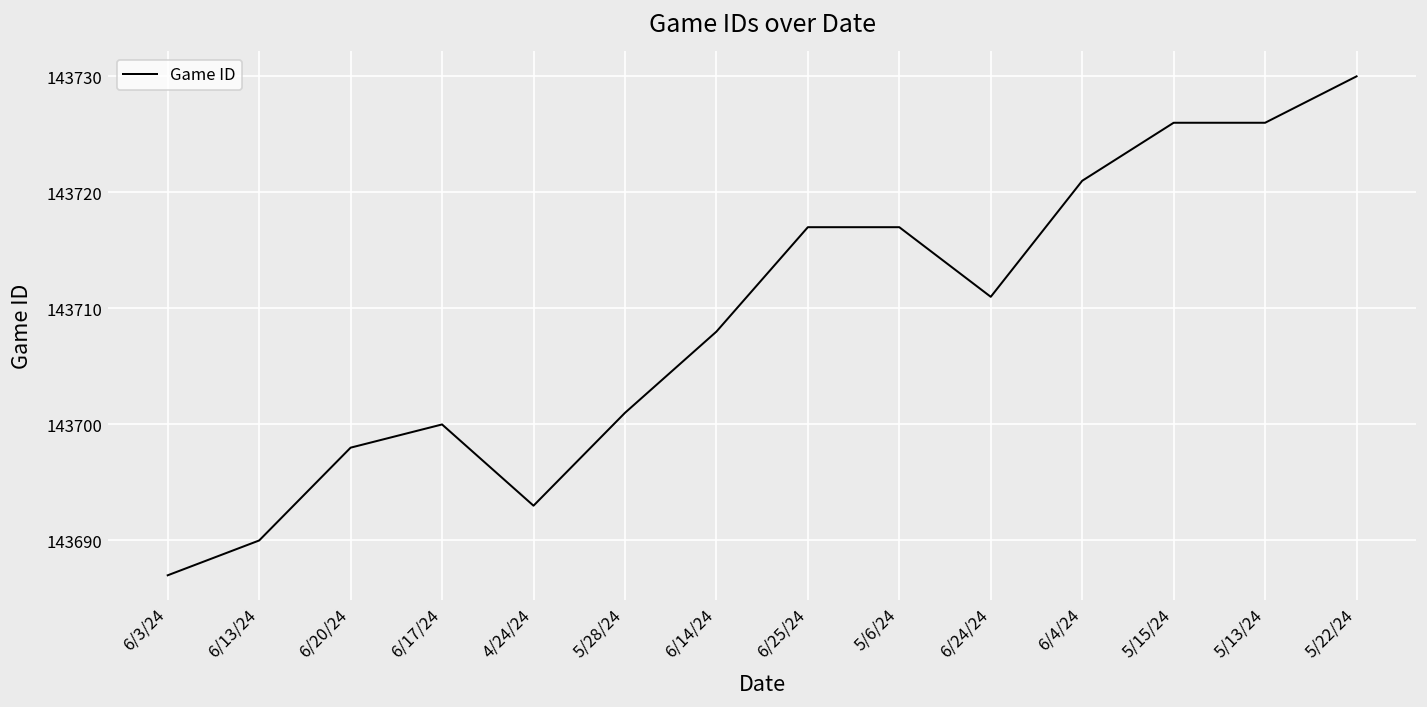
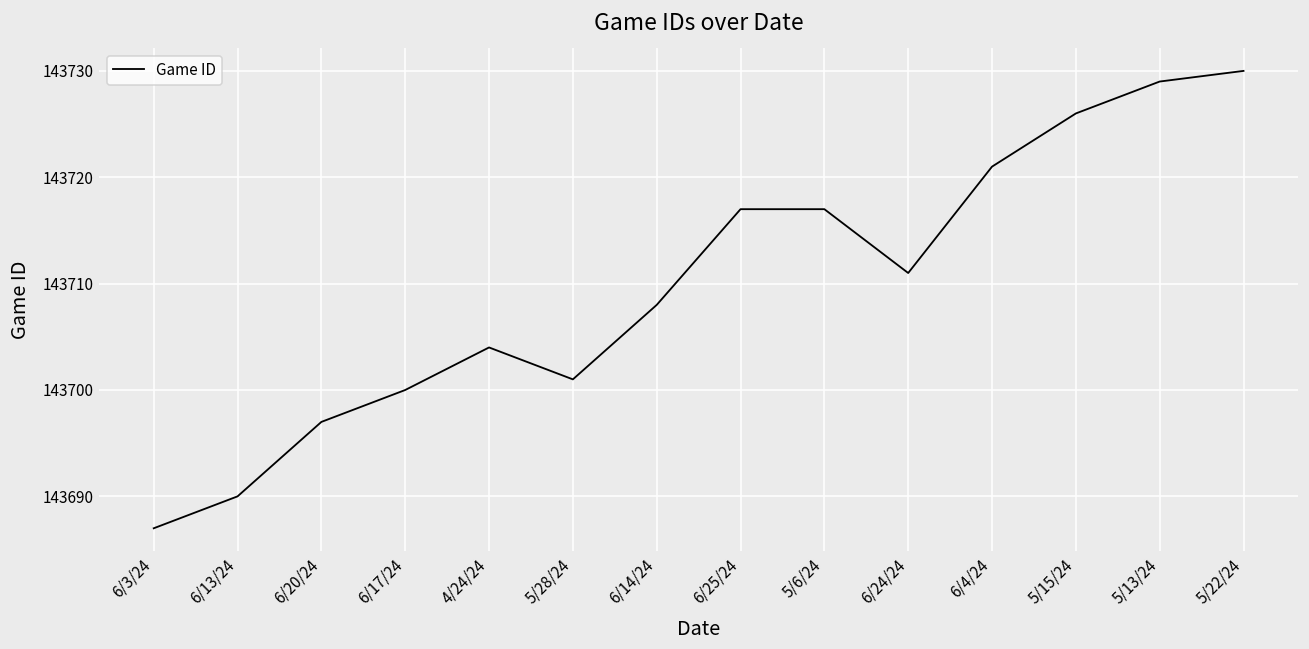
  {
    "6/3/24": 143687,
    "6/13/24": 143690,
-   "6/20/24": 143698,
+   "6/20/24": 143697,
    "6/17/24": 143700,
-   "4/24/24": 143693,
+   "4/24/24": 143704,
    "5/28/24": 143701,
    "6/14/24": 143708,
    "6/25/24": 143717,
    "5/6/24": 143717,
    "6/24/24": 143711,
    "6/4/24": 143721,
    "5/15/24": 143726,
-   "5/13/24": 143726,
+   "5/13/24": 143729,
    "5/22/24": 143730
  }
